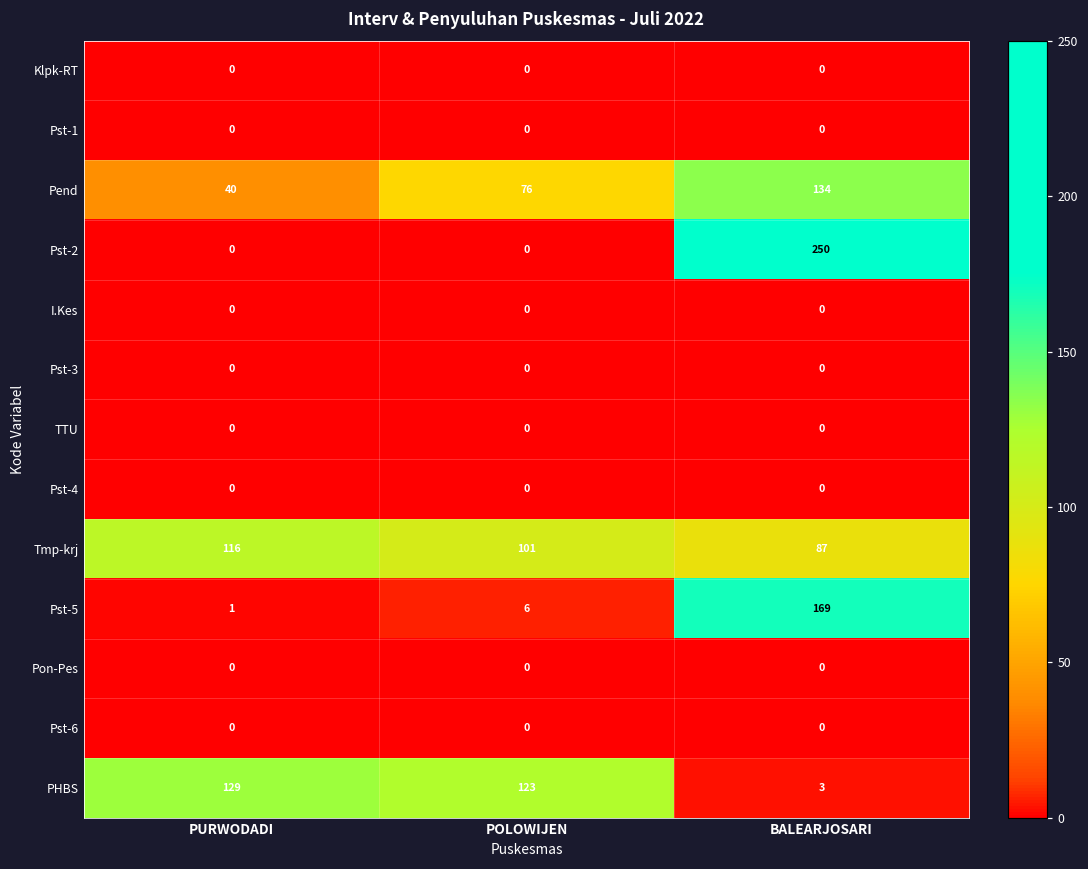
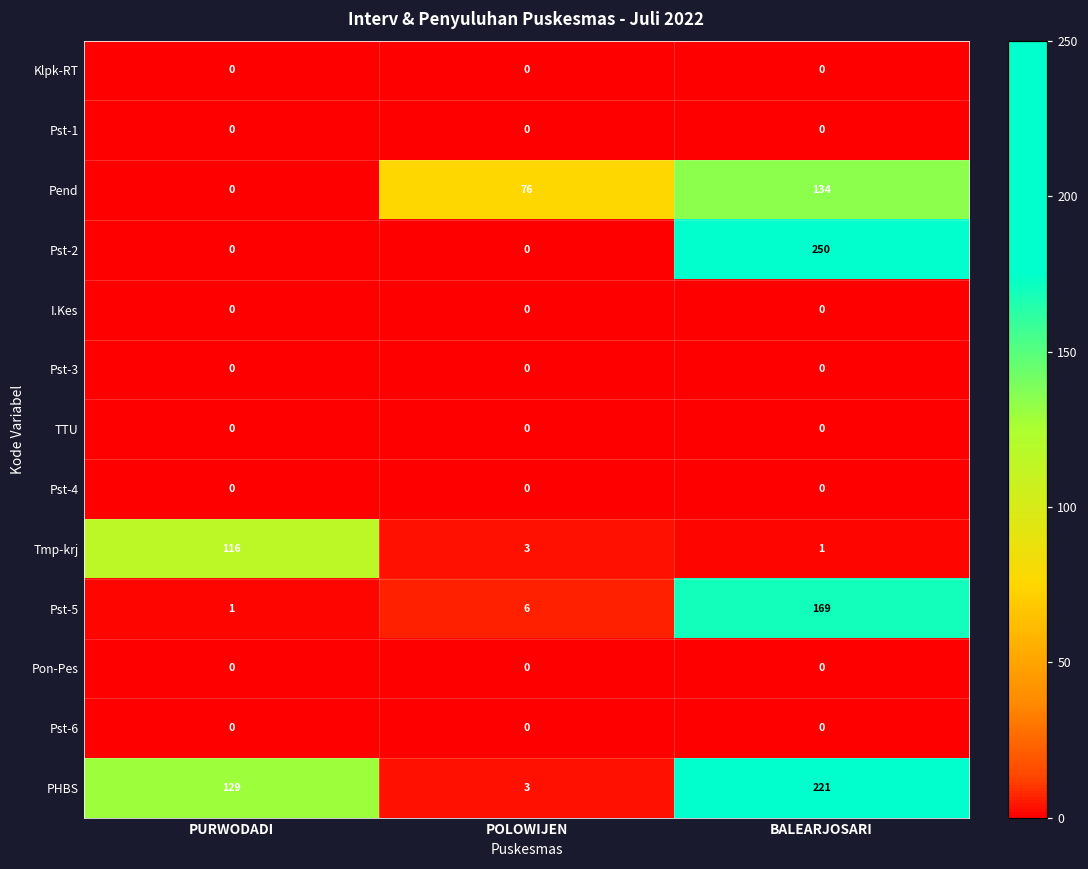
  {
    "Klpk-RT": {
      "PURWODADI": 0,
      "POLOWIJEN": 0,
      "BALEARJOSARI": 0
    },
    "Pst-1": {
      "PURWODADI": 0,
      "POLOWIJEN": 0,
      "BALEARJOSARI": 0
    },
    "Pend": {
-     "PURWODADI": 40,
+     "PURWODADI": 0,
      "POLOWIJEN": 76,
      "BALEARJOSARI": 134
    },
    "Pst-2": {
      "PURWODADI": 0,
      "POLOWIJEN": 0,
      "BALEARJOSARI": 250
    },
    "I.Kes": {
      "PURWODADI": 0,
      "POLOWIJEN": 0,
      "BALEARJOSARI": 0
    },
    "Pst-3": {
      "PURWODADI": 0,
      "POLOWIJEN": 0,
      "BALEARJOSARI": 0
    },
    "TTU": {
      "PURWODADI": 0,
      "POLOWIJEN": 0,
      "BALEARJOSARI": 0
    },
    "Pst-4": {
      "PURWODADI": 0,
      "POLOWIJEN": 0,
      "BALEARJOSARI": 0
    },
    "Tmp-krj": {
      "PURWODADI": 116,
-     "POLOWIJEN": 101,
-     "BALEARJOSARI": 87
+     "POLOWIJEN": 3,
+     "BALEARJOSARI": 1
    },
    "Pst-5": {
      "PURWODADI": 1,
      "POLOWIJEN": 6,
      "BALEARJOSARI": 169
    },
    "Pon-Pes": {
      "PURWODADI": 0,
      "POLOWIJEN": 0,
      "BALEARJOSARI": 0
    },
    "Pst-6": {
      "PURWODADI": 0,
      "POLOWIJEN": 0,
      "BALEARJOSARI": 0
    },
    "PHBS": {
      "PURWODADI": 129,
-     "POLOWIJEN": 123,
-     "BALEARJOSARI": 3
+     "POLOWIJEN": 3,
+     "BALEARJOSARI": 221
    }
  }
